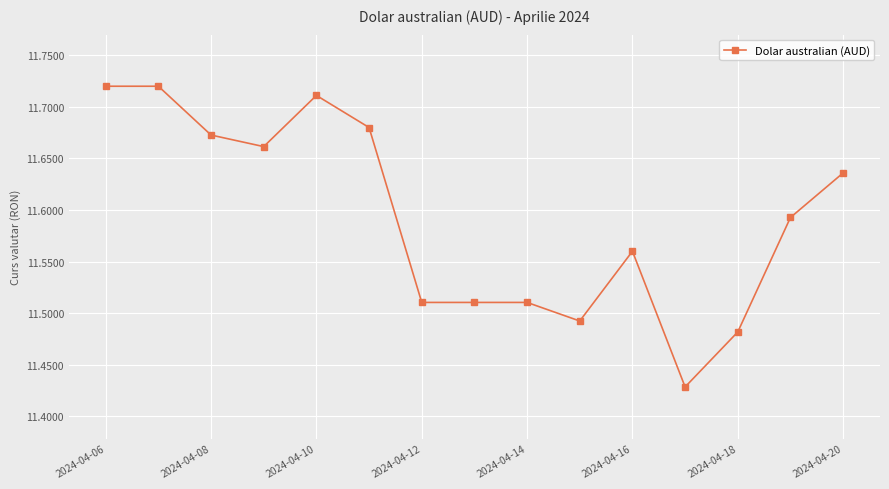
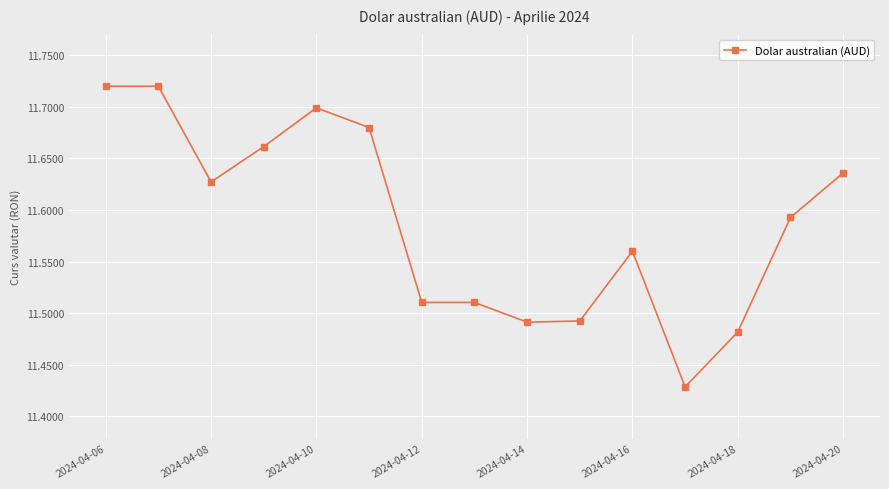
  {
    "2024-04-06": 11.720,
-   "2024-04-08": 11.673,
-   "2024-04-10": 11.711,
+   "2024-04-08": 11.627,
+   "2024-04-10": 11.699,
    "2024-04-12": 11.510,
-   "2024-04-14": 11.510,
+   "2024-04-14": 11.491,
    "2024-04-16": 11.560,
    "2024-04-18": 11.482,
    "2024-04-20": 11.636
  }
